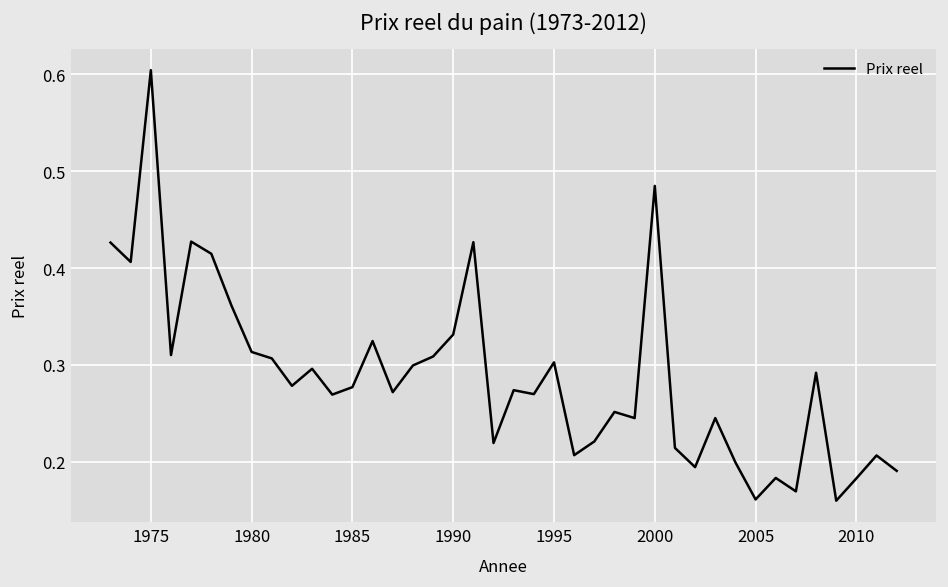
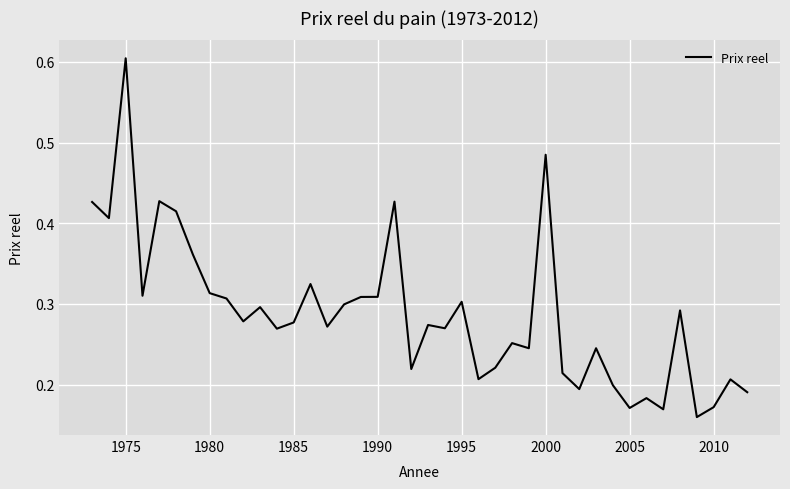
  {
    "1975": 0.60,
    "1980": 0.31,
    "1985": 0.28,
-   "1990": 0.33,
+   "1990": 0.31,
    "1995": 0.30,
    "2000": 0.48,
-   "2005": 0.16,
-   "2010": 0.18
+   "2005": 0.17,
+   "2010": 0.17
  }
